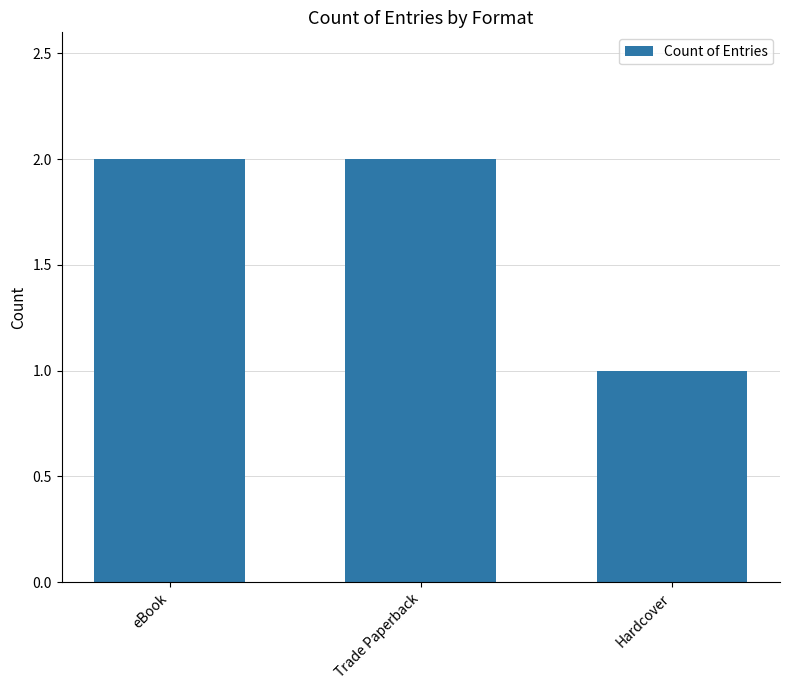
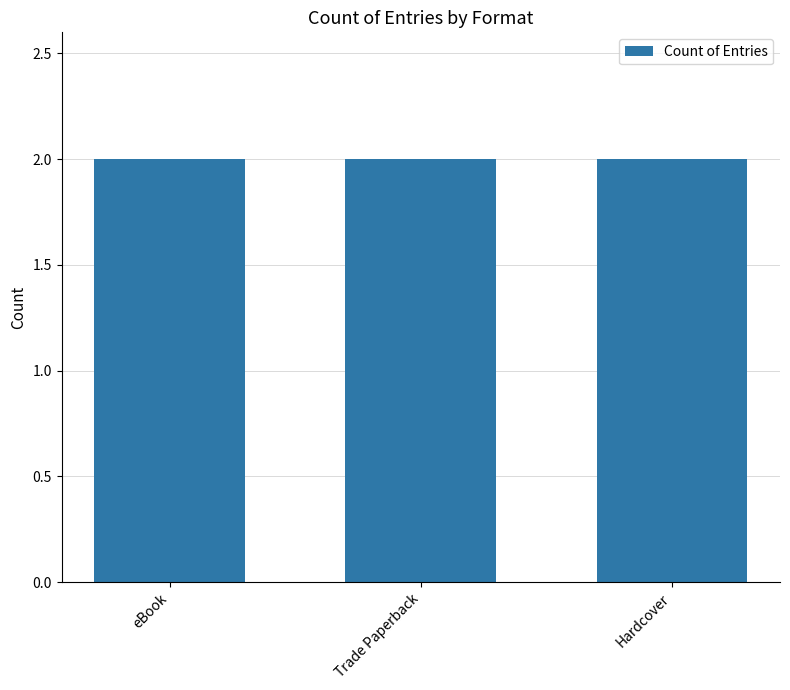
  {
    "eBook": 2,
    "Trade Paperback": 2,
-   "Hardcover": 1
+   "Hardcover": 2
  }
